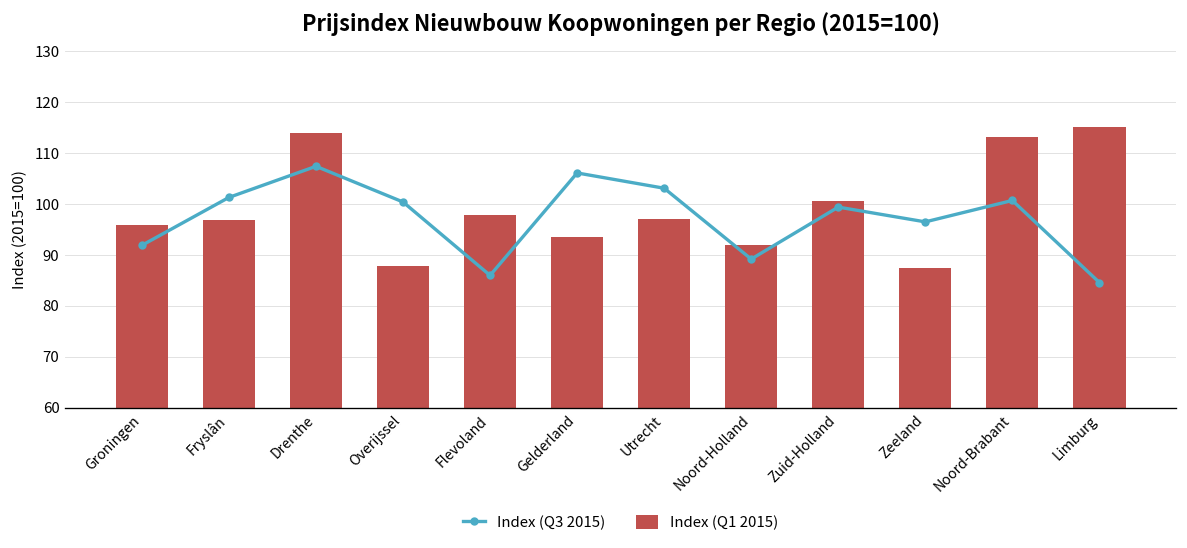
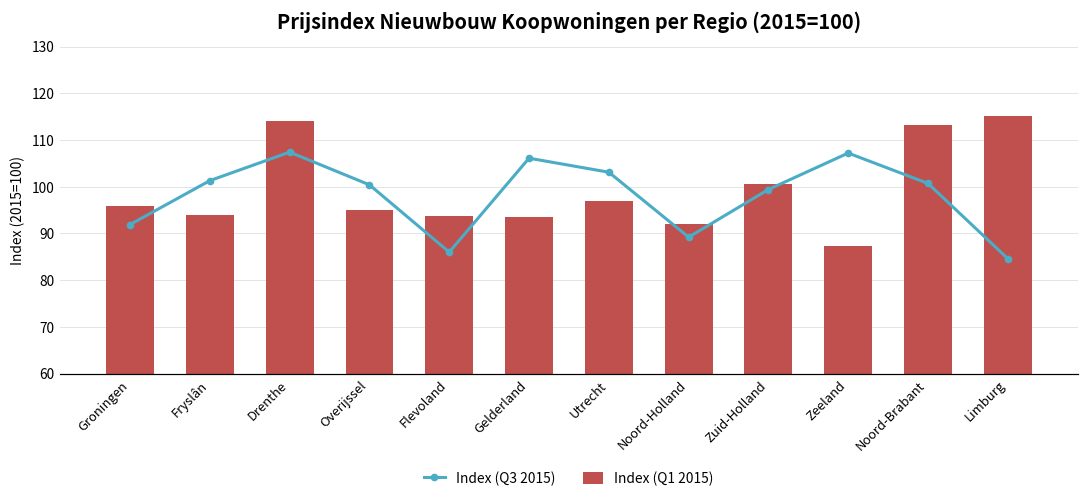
  {
    "Index (Q3 2015)": {
      "Groningen": 92,
      "Fryslân": 101,
      "Drenthe": 107,
      "Overijssel": 100,
      "Flevoland": 86,
      "Gelderland": 106,
      "Utrecht": 103,
      "Noord-Holland": 89,
      "Zuid-Holland": 99,
-     "Zeeland": 97,
+     "Zeeland": 107,
      "Noord-Brabant": 101,
      "Limburg": 85
    },
    "Index (Q1 2015)": {
      "Groningen": 96,
-     "Fryslân": 97,
+     "Fryslân": 94,
      "Drenthe": 114,
-     "Overijssel": 88,
-     "Flevoland": 98,
+     "Overijssel": 95,
+     "Flevoland": 94,
      "Gelderland": 94,
      "Utrecht": 97,
      "Noord-Holland": 92,
      "Zuid-Holland": 101,
      "Zeeland": 87,
      "Noord-Brabant": 113,
      "Limburg": 115
    }
  }
